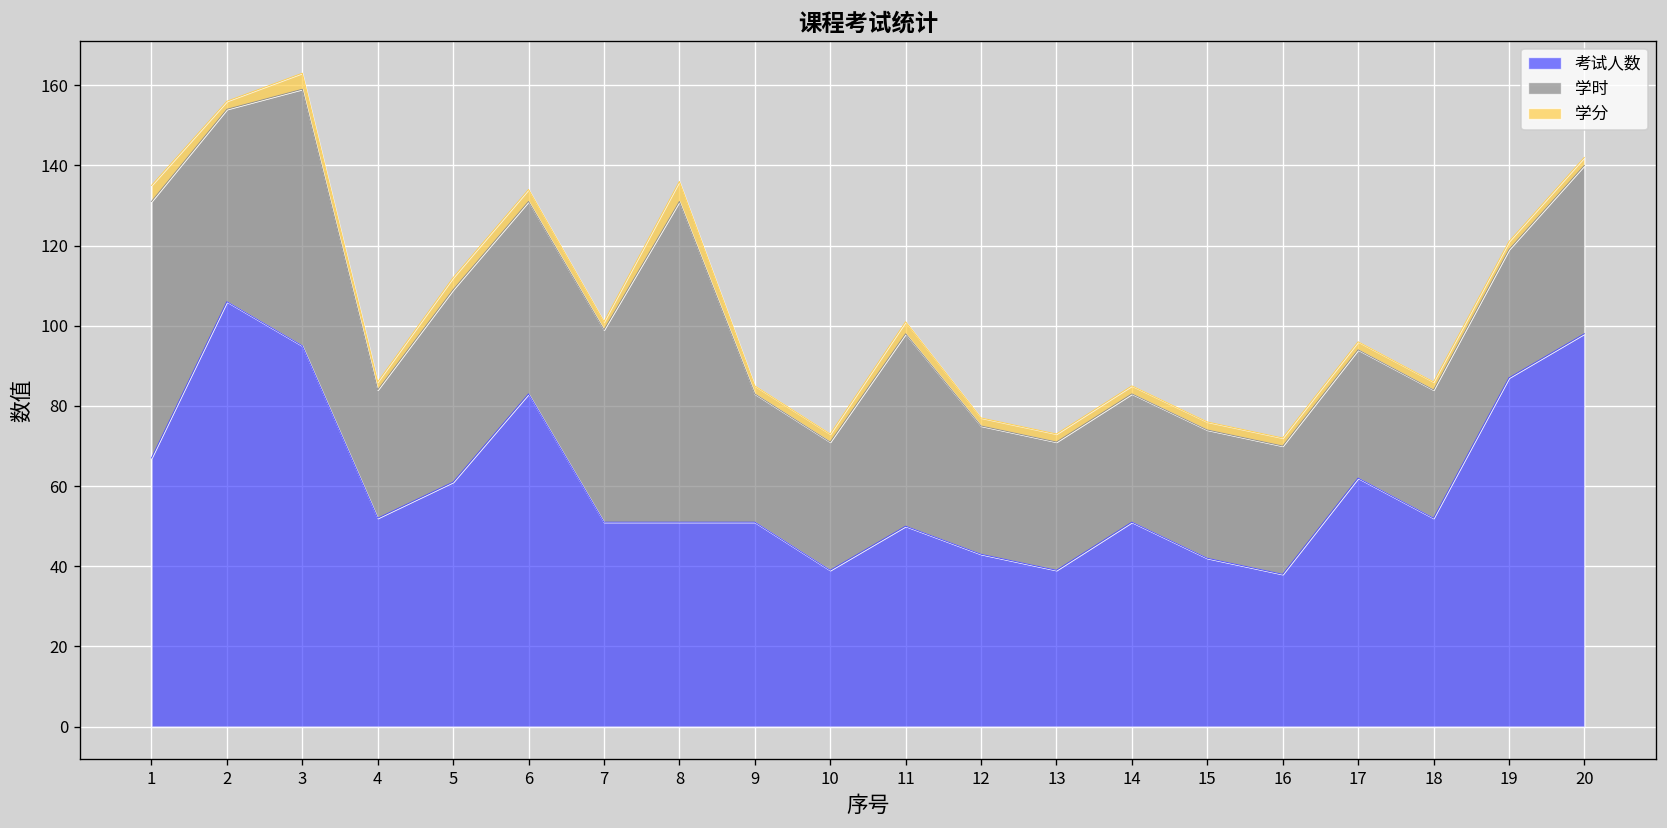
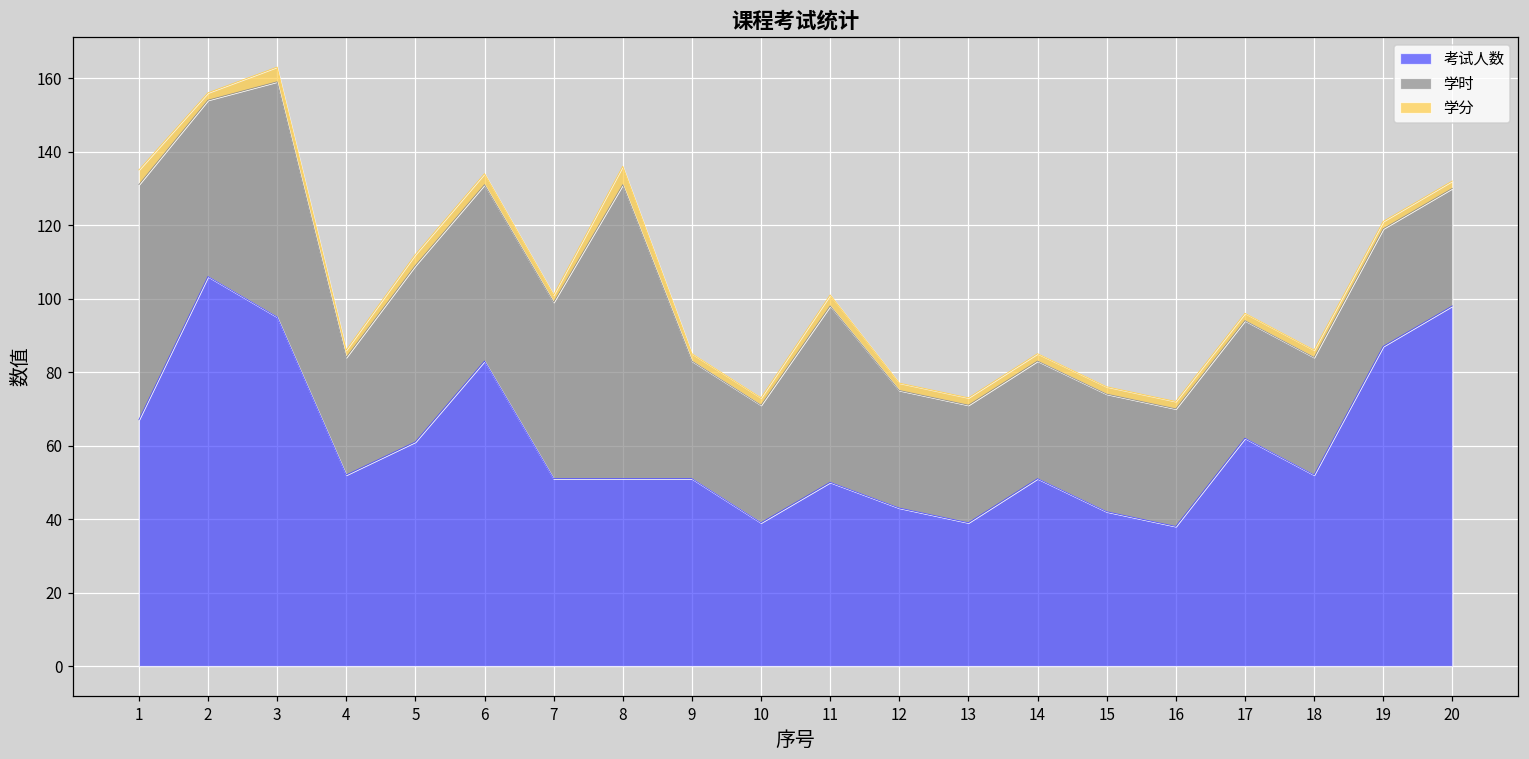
  {
    "考试人数": {
      "1": 67,
      "2": 106,
      "3": 95,
      "4": 52,
      "5": 61,
      "6": 83,
      "7": 51,
      "8": 51,
      "9": 51,
      "10": 39,
      "11": 50,
      "12": 43,
      "13": 39,
      "14": 51,
      "15": 42,
      "16": 38,
      "17": 62,
      "18": 52,
      "19": 87,
      "20": 98
    },
    "学时": {
      "1": 64,
      "2": 48,
      "3": 64,
      "4": 32,
      "5": 48,
      "6": 48,
      "7": 48,
      "8": 80,
      "9": 32,
      "10": 32,
      "11": 48,
      "12": 32,
      "13": 32,
      "14": 32,
      "15": 32,
      "16": 32,
      "17": 32,
      "18": 32,
      "19": 32,
-     "20": 42
+     "20": 32
    },
    "学分": {
      "1": 4,
      "2": 2,
      "3": 4,
      "4": 2,
      "5": 3,
      "6": 3,
      "7": 2,
      "8": 5,
      "9": 2,
      "10": 2,
      "11": 3,
      "12": 2,
      "13": 2,
      "14": 2,
      "15": 2,
      "16": 2,
      "17": 2,
      "18": 2,
      "19": 2,
      "20": 2
    }
  }
